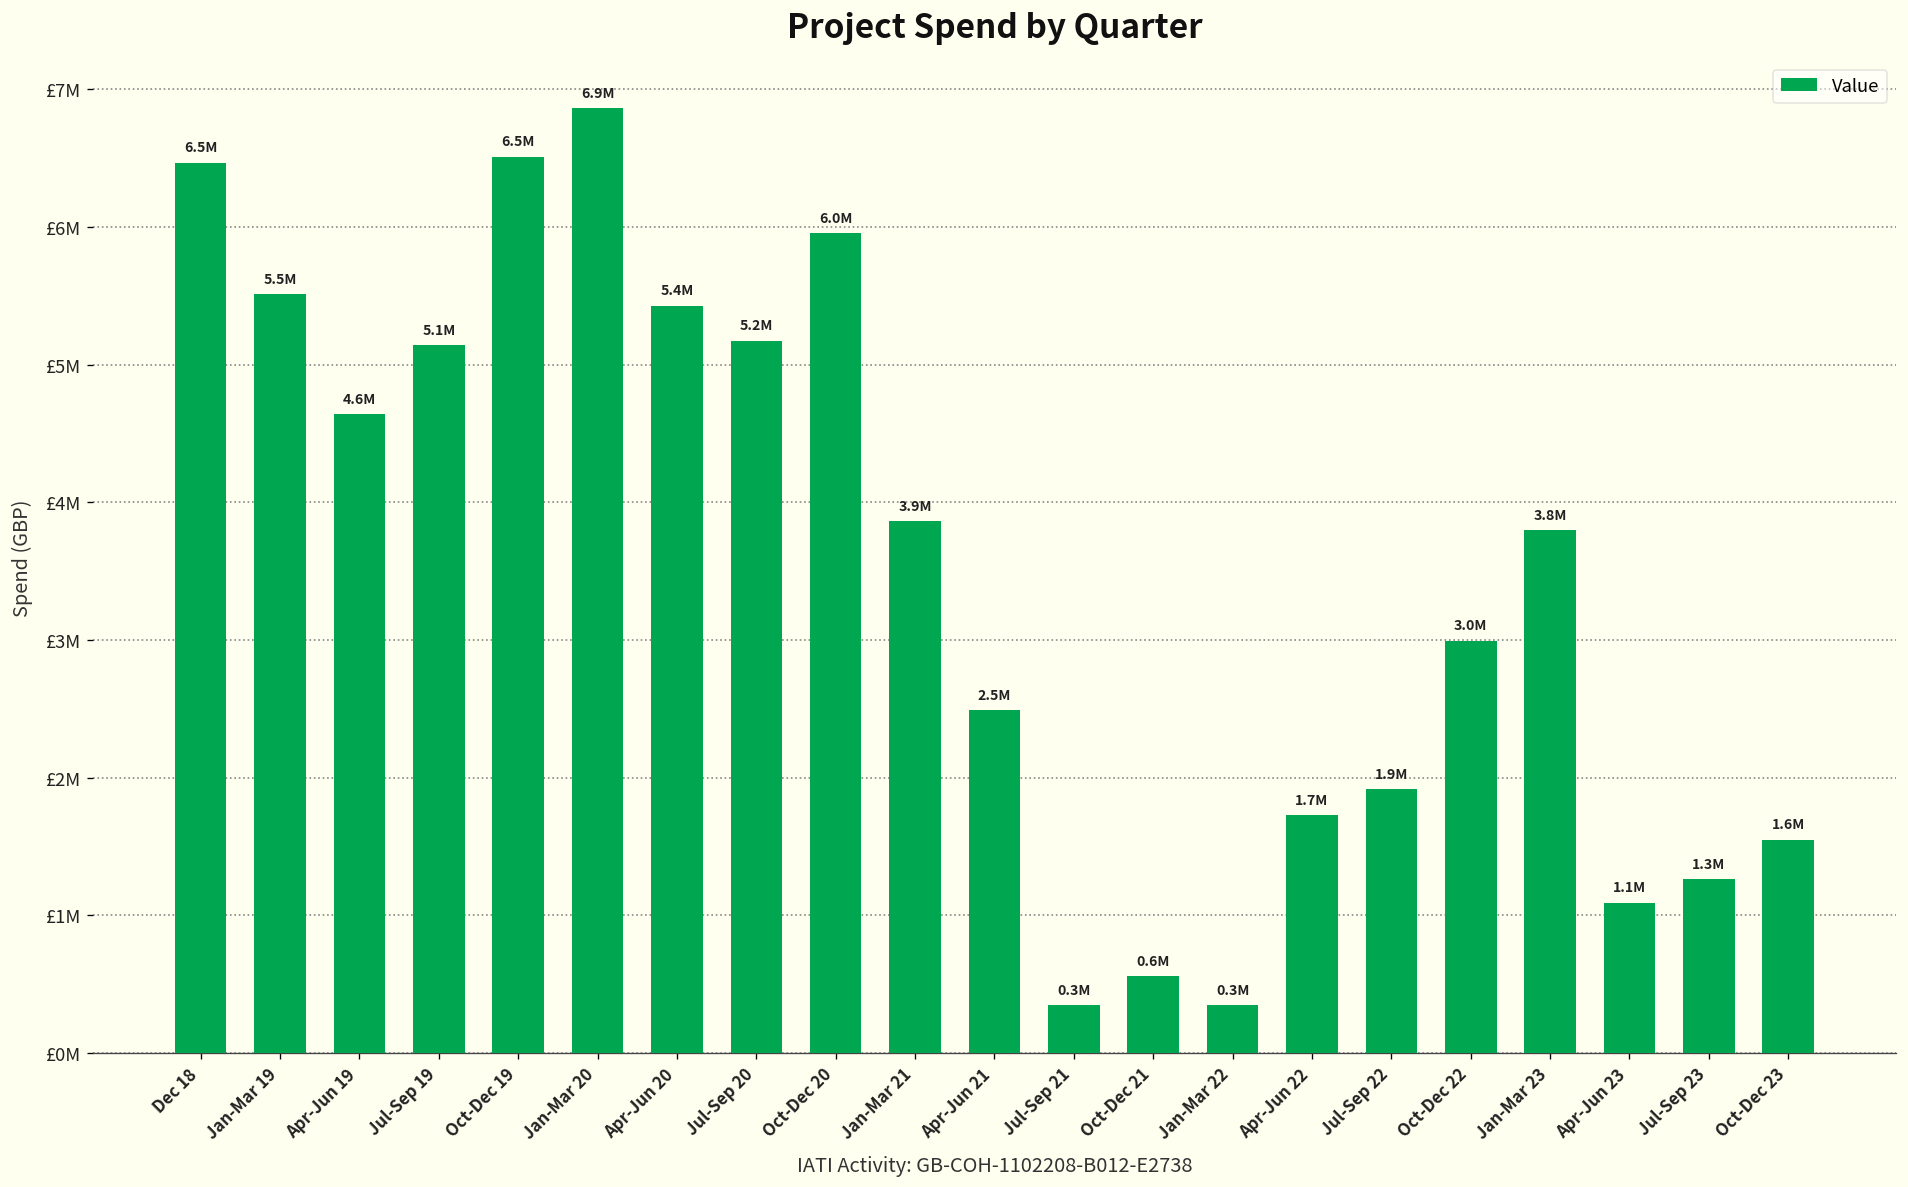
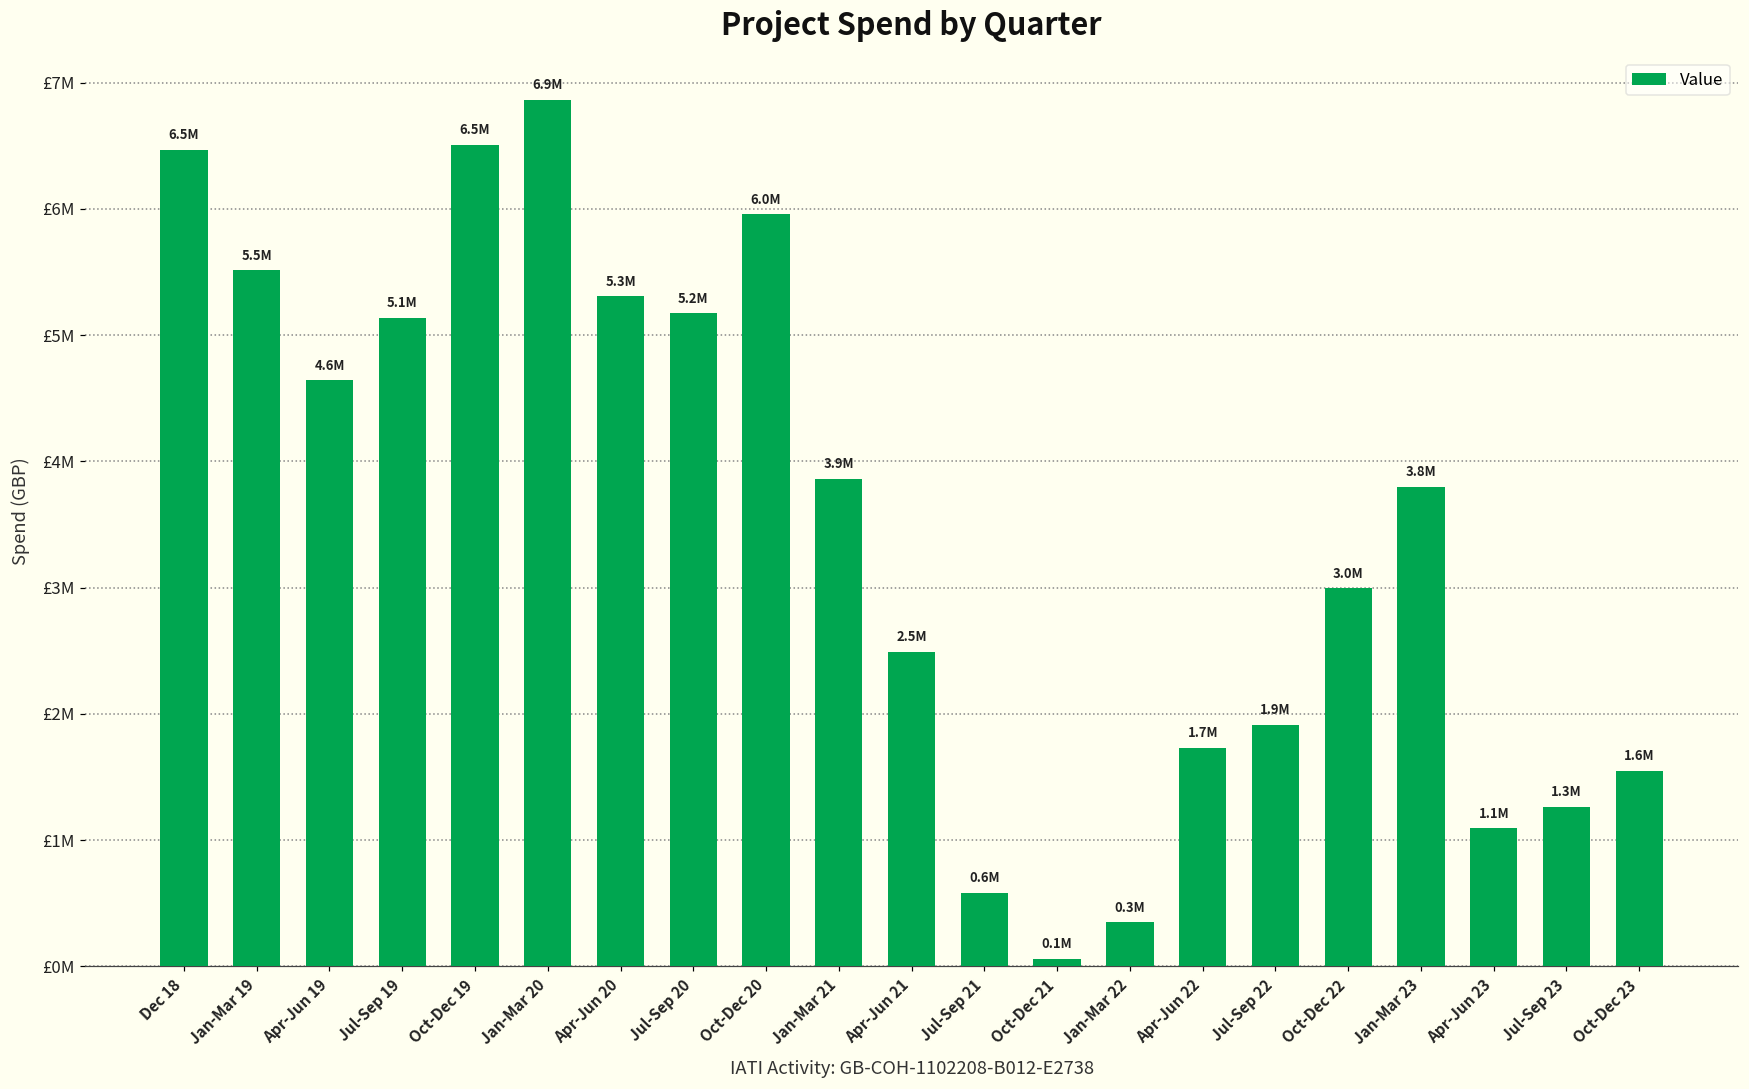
  {
    "Dec 18": "6.5M",
    "Jan-Mar 19": "5.5M",
    "Apr-Jun 19": "4.6M",
    "Jul-Sep 19": "5.1M",
    "Oct-Dec 19": "6.5M",
    "Jan-Mar 20": "6.9M",
-   "Apr-Jun 20": "5.4M",
+   "Apr-Jun 20": "5.3M",
    "Jul-Sep 20": "5.2M",
    "Oct-Dec 20": "6.0M",
    "Jan-Mar 21": "3.9M",
    "Apr-Jun 21": "2.5M",
-   "Jul-Sep 21": "0.3M",
-   "Oct-Dec 21": "0.6M",
+   "Jul-Sep 21": "0.6M",
+   "Oct-Dec 21": "0.1M",
    "Jan-Mar 22": "0.3M",
    "Apr-Jun 22": "1.7M",
    "Jul-Sep 22": "1.9M",
    "Oct-Dec 22": "3.0M",
    "Jan-Mar 23": "3.8M",
    "Apr-Jun 23": "1.1M",
    "Jul-Sep 23": "1.3M",
    "Oct-Dec 23": "1.6M"
  }
